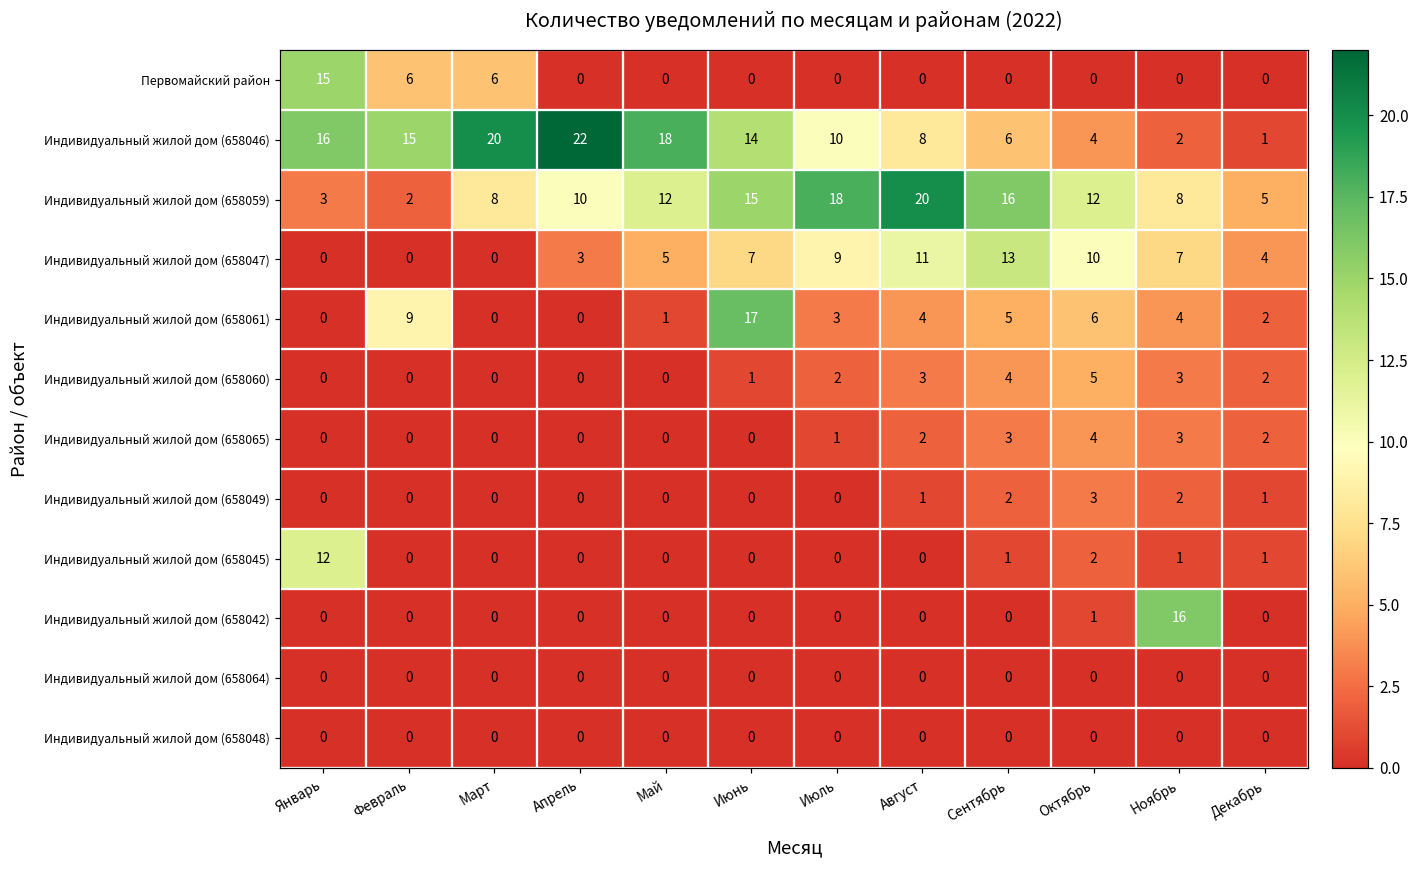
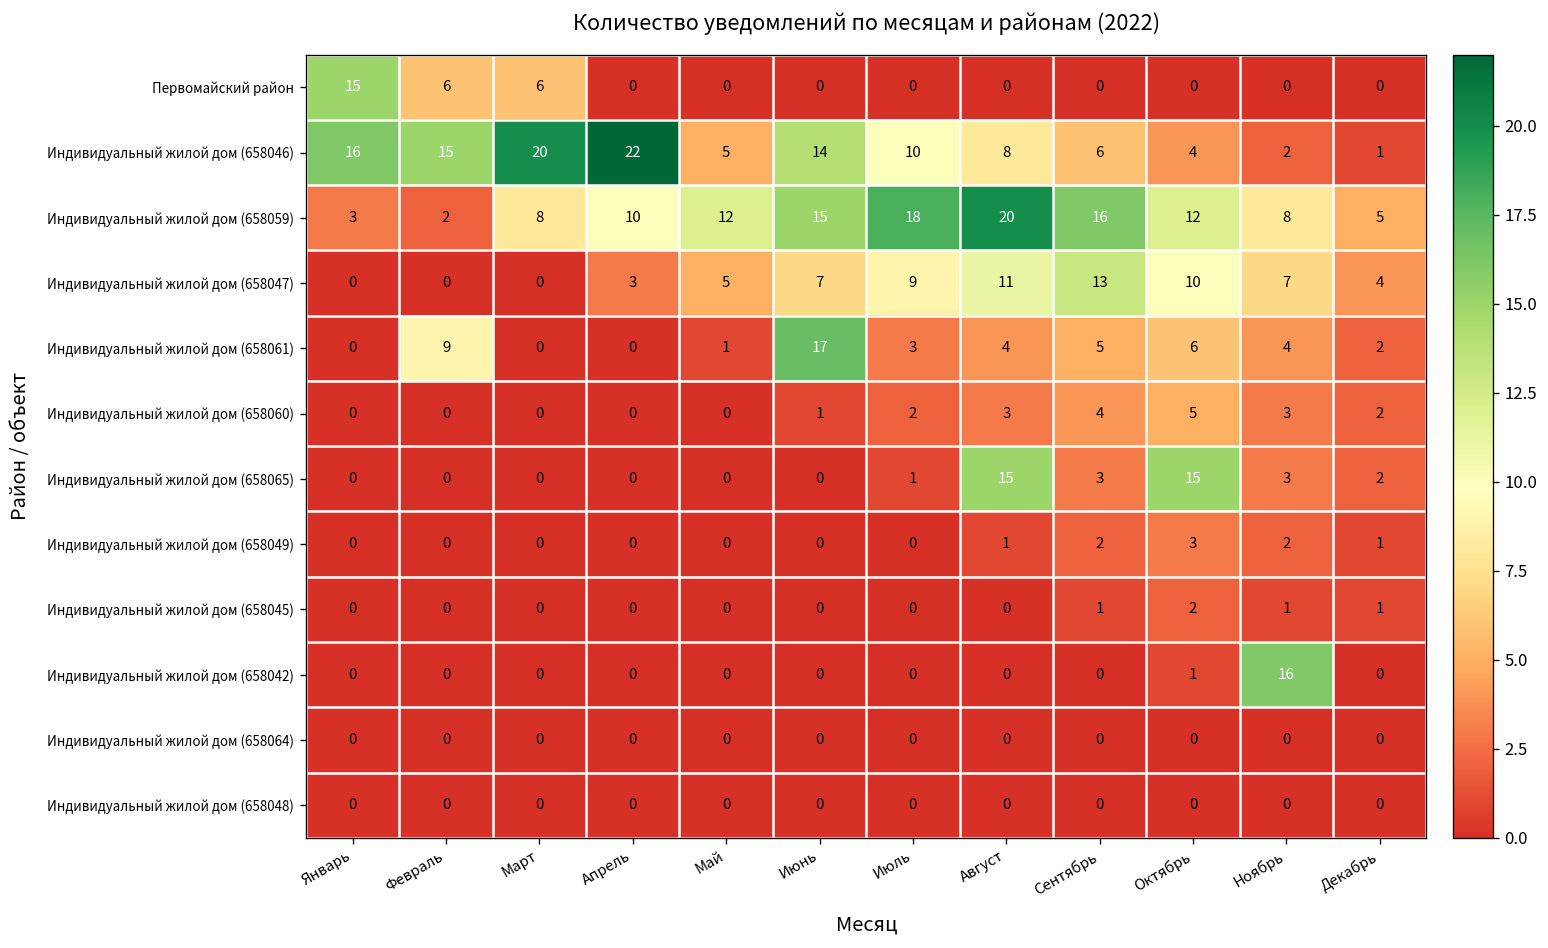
  {
    "Первомайский район": {
      "Январь": 15,
      "Февраль": 6,
      "Март": 6,
      "Апрель": 0,
      "Май": 0,
      "Июнь": 0,
      "Июль": 0,
      "Август": 0,
      "Сентябрь": 0,
      "Октябрь": 0,
      "Ноябрь": 0,
      "Декабрь": 0
    },
    "Индивидуальный жилой дом (658046)": {
      "Январь": 16,
      "Февраль": 15,
      "Март": 20,
      "Апрель": 22,
-     "Май": 18,
+     "Май": 5,
      "Июнь": 14,
      "Июль": 10,
      "Август": 8,
      "Сентябрь": 6,
      "Октябрь": 4,
      "Ноябрь": 2,
      "Декабрь": 1
    },
    "Индивидуальный жилой дом (658059)": {
      "Январь": 3,
      "Февраль": 2,
      "Март": 8,
      "Апрель": 10,
      "Май": 12,
      "Июнь": 15,
      "Июль": 18,
      "Август": 20,
      "Сентябрь": 16,
      "Октябрь": 12,
      "Ноябрь": 8,
      "Декабрь": 5
    },
    "Индивидуальный жилой дом (658047)": {
      "Январь": 0,
      "Февраль": 0,
      "Март": 0,
      "Апрель": 3,
      "Май": 5,
      "Июнь": 7,
      "Июль": 9,
      "Август": 11,
      "Сентябрь": 13,
      "Октябрь": 10,
      "Ноябрь": 7,
      "Декабрь": 4
    },
    "Индивидуальный жилой дом (658061)": {
      "Январь": 0,
      "Февраль": 9,
      "Март": 0,
      "Апрель": 0,
      "Май": 1,
      "Июнь": 17,
      "Июль": 3,
      "Август": 4,
      "Сентябрь": 5,
      "Октябрь": 6,
      "Ноябрь": 4,
      "Декабрь": 2
    },
    "Индивидуальный жилой дом (658060)": {
      "Январь": 0,
      "Февраль": 0,
      "Март": 0,
      "Апрель": 0,
      "Май": 0,
      "Июнь": 1,
      "Июль": 2,
      "Август": 3,
      "Сентябрь": 4,
      "Октябрь": 5,
      "Ноябрь": 3,
      "Декабрь": 2
    },
    "Индивидуальный жилой дом (658065)": {
      "Январь": 0,
      "Февраль": 0,
      "Март": 0,
      "Апрель": 0,
      "Май": 0,
      "Июнь": 0,
      "Июль": 1,
-     "Август": 2,
+     "Август": 15,
      "Сентябрь": 3,
-     "Октябрь": 4,
+     "Октябрь": 15,
      "Ноябрь": 3,
      "Декабрь": 2
    },
    "Индивидуальный жилой дом (658049)": {
      "Январь": 0,
      "Февраль": 0,
      "Март": 0,
      "Апрель": 0,
      "Май": 0,
      "Июнь": 0,
      "Июль": 0,
      "Август": 1,
      "Сентябрь": 2,
      "Октябрь": 3,
      "Ноябрь": 2,
      "Декабрь": 1
    },
    "Индивидуальный жилой дом (658045)": {
-     "Январь": 12,
+     "Январь": 0,
      "Февраль": 0,
      "Март": 0,
      "Апрель": 0,
      "Май": 0,
      "Июнь": 0,
      "Июль": 0,
      "Август": 0,
      "Сентябрь": 1,
      "Октябрь": 2,
      "Ноябрь": 1,
      "Декабрь": 1
    },
    "Индивидуальный жилой дом (658042)": {
      "Январь": 0,
      "Февраль": 0,
      "Март": 0,
      "Апрель": 0,
      "Май": 0,
      "Июнь": 0,
      "Июль": 0,
      "Август": 0,
      "Сентябрь": 0,
      "Октябрь": 1,
      "Ноябрь": 16,
      "Декабрь": 0
    },
    "Индивидуальный жилой дом (658064)": {
      "Январь": 0,
      "Февраль": 0,
      "Март": 0,
      "Апрель": 0,
      "Май": 0,
      "Июнь": 0,
      "Июль": 0,
      "Август": 0,
      "Сентябрь": 0,
      "Октябрь": 0,
      "Ноябрь": 0,
      "Декабрь": 0
    },
    "Индивидуальный жилой дом (658048)": {
      "Январь": 0,
      "Февраль": 0,
      "Март": 0,
      "Апрель": 0,
      "Май": 0,
      "Июнь": 0,
      "Июль": 0,
      "Август": 0,
      "Сентябрь": 0,
      "Октябрь": 0,
      "Ноябрь": 0,
      "Декабрь": 0
    }
  }
